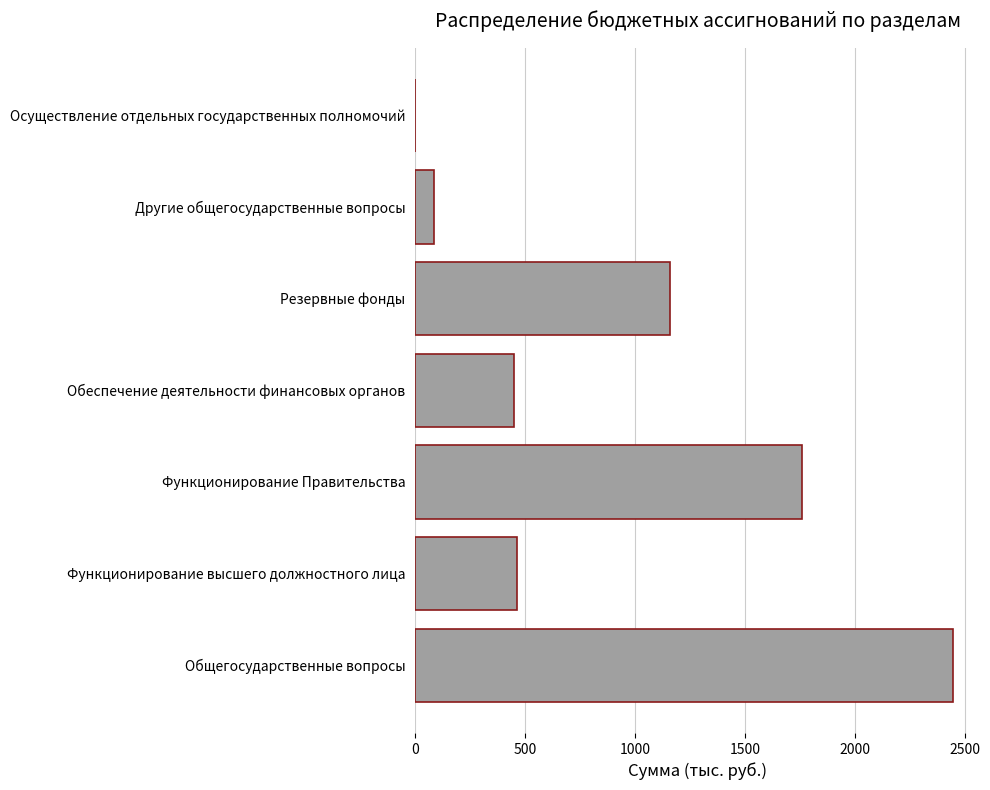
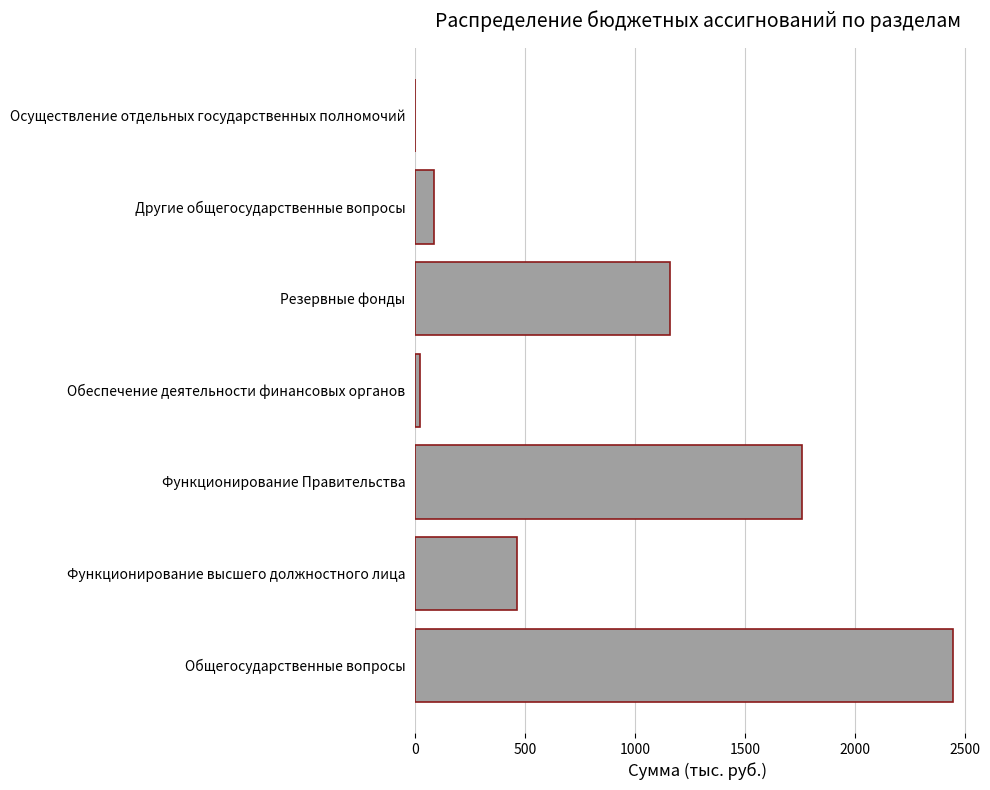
  {
    "Другие общегосударственные вопросы": 80,
    "Резервные фонды": 1160,
-   "Обеспечение деятельности финансовых органов": 450,
+   "Обеспечение деятельности финансовых органов": 20,
    "Функционирование Правительства": 1760,
    "Функционирование высшего должностного лица": 460,
    "Общегосударственные вопросы": 2450
  }
